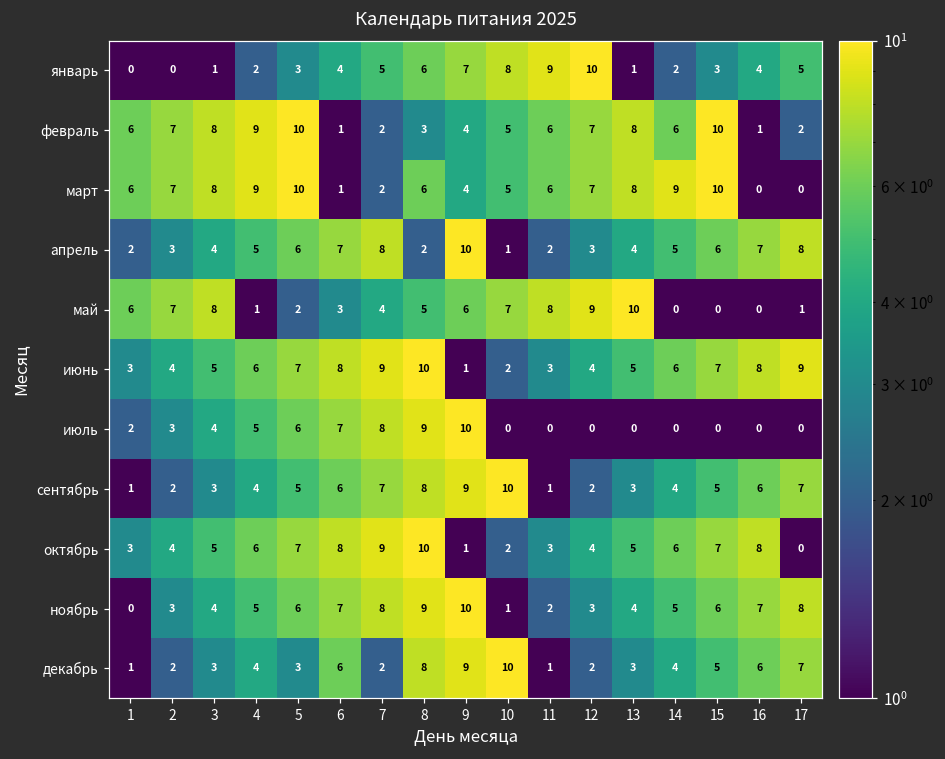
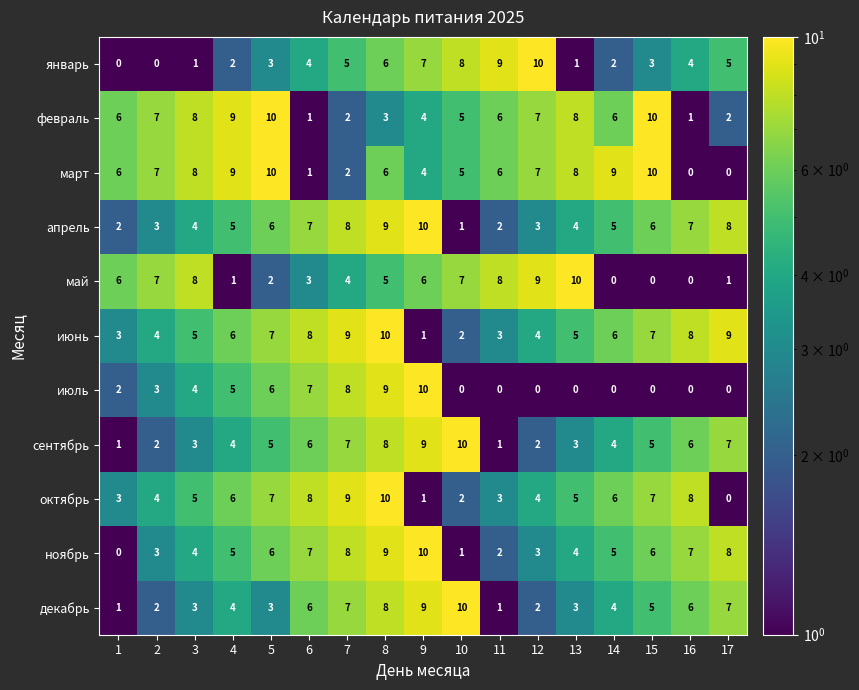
  {
    "январь": {
      "1": 0,
      "2": 0,
      "3": 1,
      "4": 2,
      "5": 3,
      "6": 4,
      "7": 5,
      "8": 6,
      "9": 7,
      "10": 8,
      "11": 9,
      "12": 10,
      "13": 1,
      "14": 2,
      "15": 3,
      "16": 4,
      "17": 5
    },
    "февраль": {
      "1": 6,
      "2": 7,
      "3": 8,
      "4": 9,
      "5": 10,
      "6": 1,
      "7": 2,
      "8": 3,
      "9": 4,
      "10": 5,
      "11": 6,
      "12": 7,
      "13": 8,
      "14": 6,
      "15": 10,
      "16": 1,
      "17": 2
    },
    "март": {
      "1": 6,
      "2": 7,
      "3": 8,
      "4": 9,
      "5": 10,
      "6": 1,
      "7": 2,
      "8": 6,
      "9": 4,
      "10": 5,
      "11": 6,
      "12": 7,
      "13": 8,
      "14": 9,
      "15": 10,
      "16": 0,
      "17": 0
    },
    "апрель": {
      "1": 2,
      "2": 3,
      "3": 4,
      "4": 5,
      "5": 6,
      "6": 7,
      "7": 8,
-     "8": 2,
+     "8": 9,
      "9": 10,
      "10": 1,
      "11": 2,
      "12": 3,
      "13": 4,
      "14": 5,
      "15": 6,
      "16": 7,
      "17": 8
    },
    "май": {
      "1": 6,
      "2": 7,
      "3": 8,
      "4": 1,
      "5": 2,
      "6": 3,
      "7": 4,
      "8": 5,
      "9": 6,
      "10": 7,
      "11": 8,
      "12": 9,
      "13": 10,
      "14": 0,
      "15": 0,
      "16": 0,
      "17": 1
    },
    "июнь": {
      "1": 3,
      "2": 4,
      "3": 5,
      "4": 6,
      "5": 7,
      "6": 8,
      "7": 9,
      "8": 10,
      "9": 1,
      "10": 2,
      "11": 3,
      "12": 4,
      "13": 5,
      "14": 6,
      "15": 7,
      "16": 8,
      "17": 9
    },
    "июль": {
      "1": 2,
      "2": 3,
      "3": 4,
      "4": 5,
      "5": 6,
      "6": 7,
      "7": 8,
      "8": 9,
      "9": 10,
      "10": 0,
      "11": 0,
      "12": 0,
      "13": 0,
      "14": 0,
      "15": 0,
      "16": 0,
      "17": 0
    },
    "сентябрь": {
      "1": 1,
      "2": 2,
      "3": 3,
      "4": 4,
      "5": 5,
      "6": 6,
      "7": 7,
      "8": 8,
      "9": 9,
      "10": 10,
      "11": 1,
      "12": 2,
      "13": 3,
      "14": 4,
      "15": 5,
      "16": 6,
      "17": 7
    },
    "октябрь": {
      "1": 3,
      "2": 4,
      "3": 5,
      "4": 6,
      "5": 7,
      "6": 8,
      "7": 9,
      "8": 10,
      "9": 1,
      "10": 2,
      "11": 3,
      "12": 4,
      "13": 5,
      "14": 6,
      "15": 7,
      "16": 8,
      "17": 0
    },
    "ноябрь": {
      "1": 0,
      "2": 3,
      "3": 4,
      "4": 5,
      "5": 6,
      "6": 7,
      "7": 8,
      "8": 9,
      "9": 10,
      "10": 1,
      "11": 2,
      "12": 3,
      "13": 4,
      "14": 5,
      "15": 6,
      "16": 7,
      "17": 8
    },
    "декабрь": {
      "1": 1,
      "2": 2,
      "3": 3,
      "4": 4,
      "5": 3,
      "6": 6,
-     "7": 2,
+     "7": 7,
      "8": 8,
      "9": 9,
      "10": 10,
      "11": 1,
      "12": 2,
      "13": 3,
      "14": 4,
      "15": 5,
      "16": 6,
      "17": 7
    }
  }
